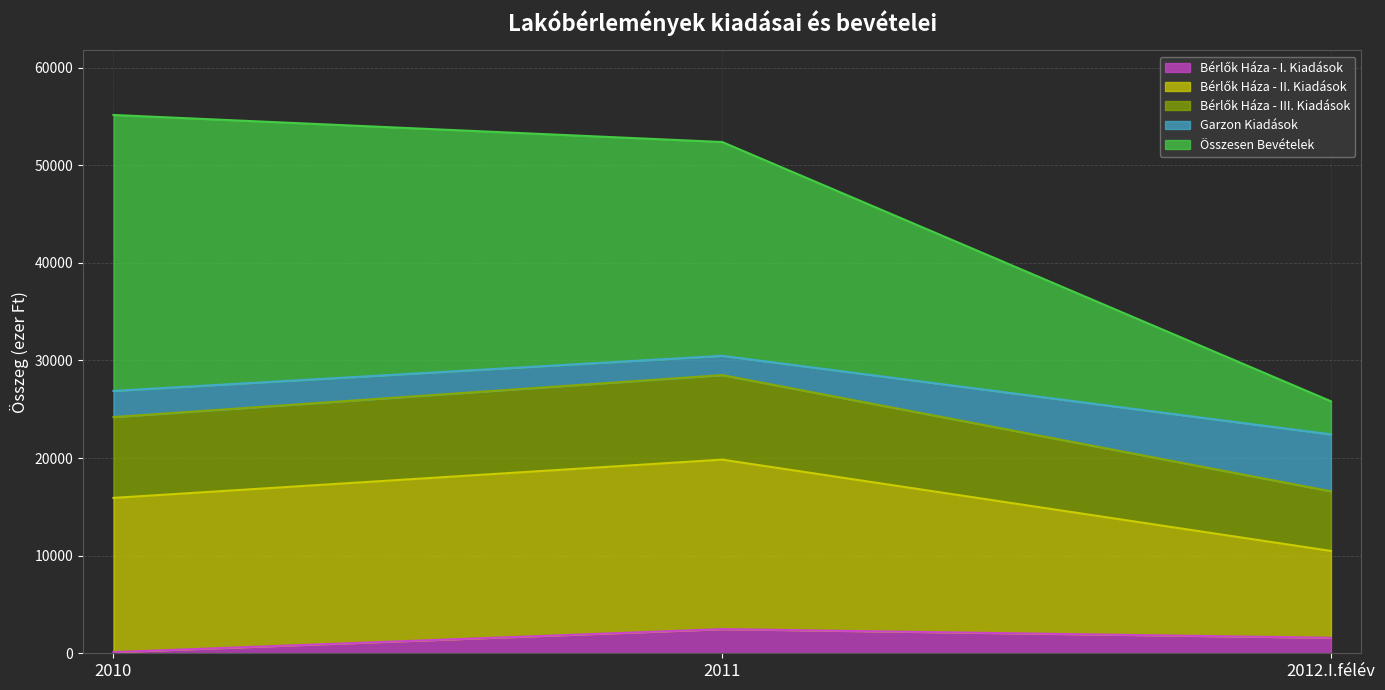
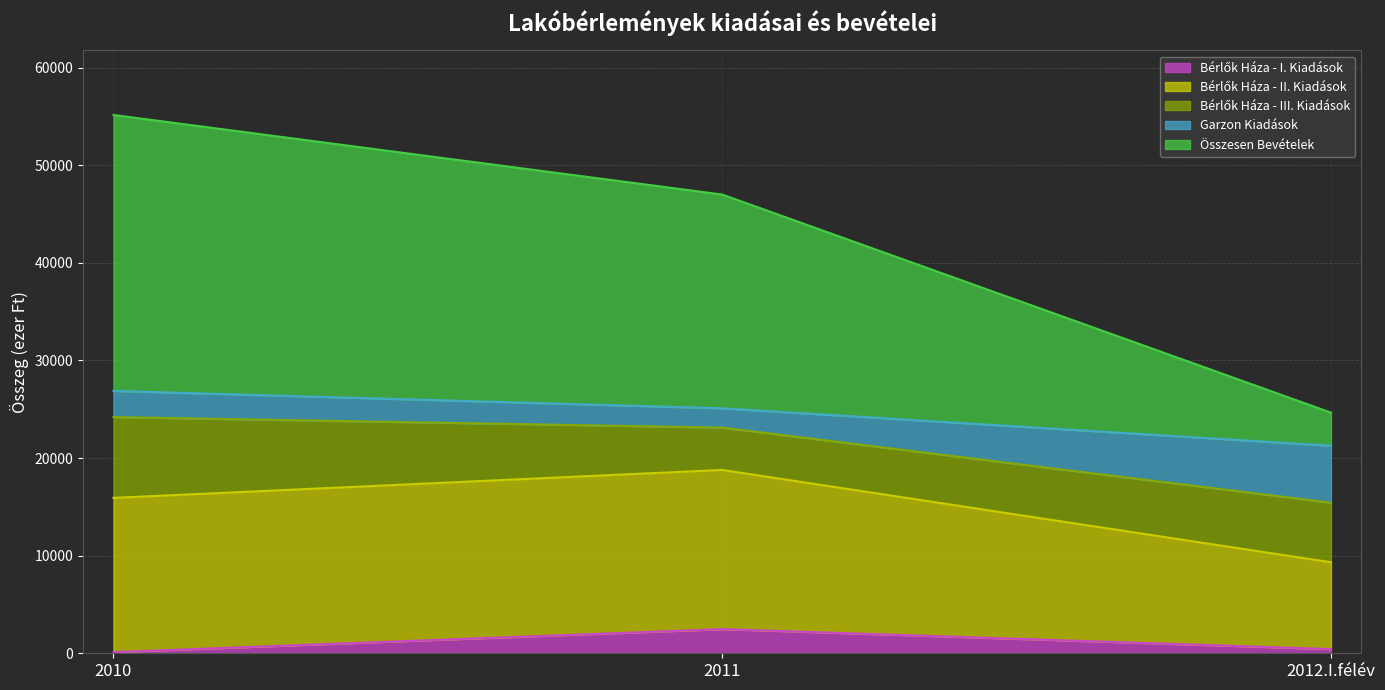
  {
    "Bérlők Háza - I. Kiadások": {
      "2010": 0,
      "2011": 2000,
-     "2012.I.félév": 2000
+     "2012.I.félév": 0
    },
    "Bérlők Háza - II. Kiadások": {
      "2010": 16000,
-     "2011": 17000,
+     "2011": 16000,
      "2012.I.félév": 9000
    },
    "Bérlők Háza - III. Kiadások": {
      "2010": 8000,
-     "2011": 9000,
+     "2011": 4000,
      "2012.I.félév": 6000
    },
    "Garzon Kiadások": {
      "2010": 3000,
      "2011": 2000,
      "2012.I.félév": 6000
    },
    "Összesen Bevételek": {
      "2010": 28000,
      "2011": 22000,
      "2012.I.félév": 3000
    }
  }
